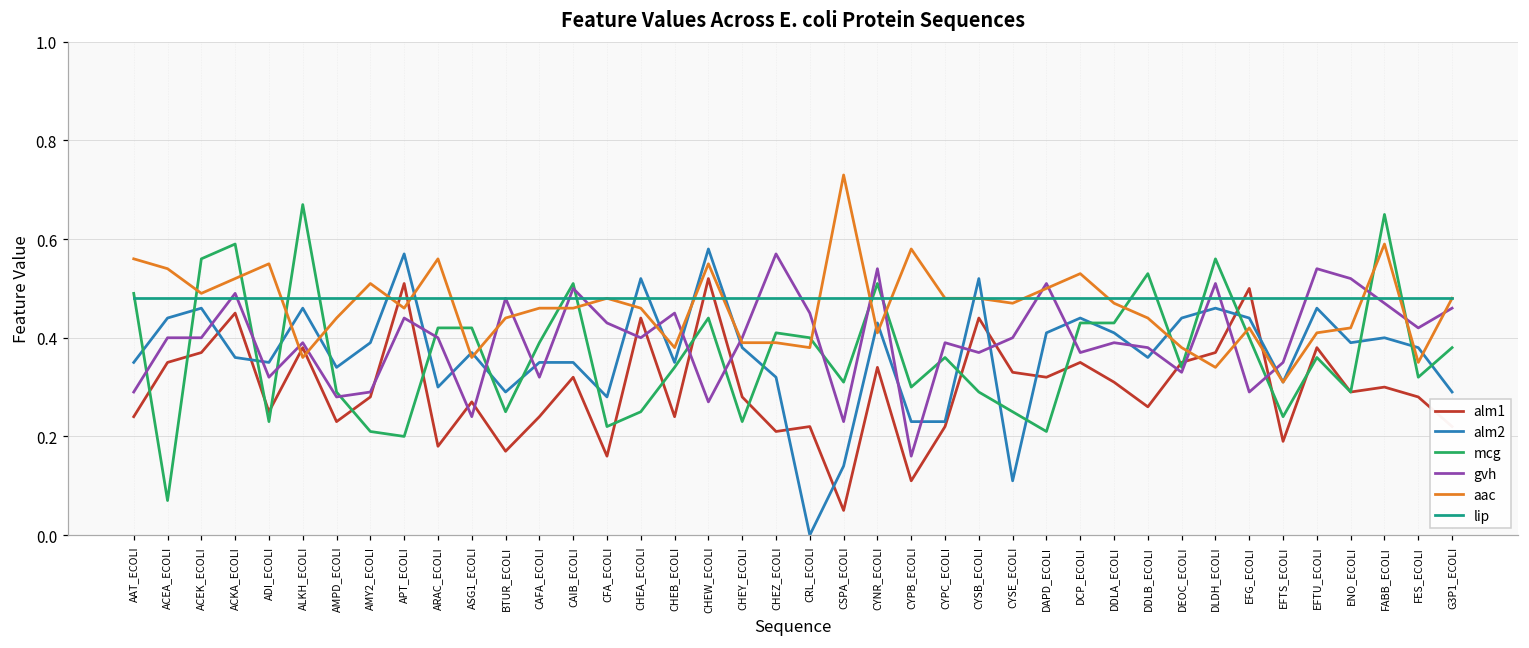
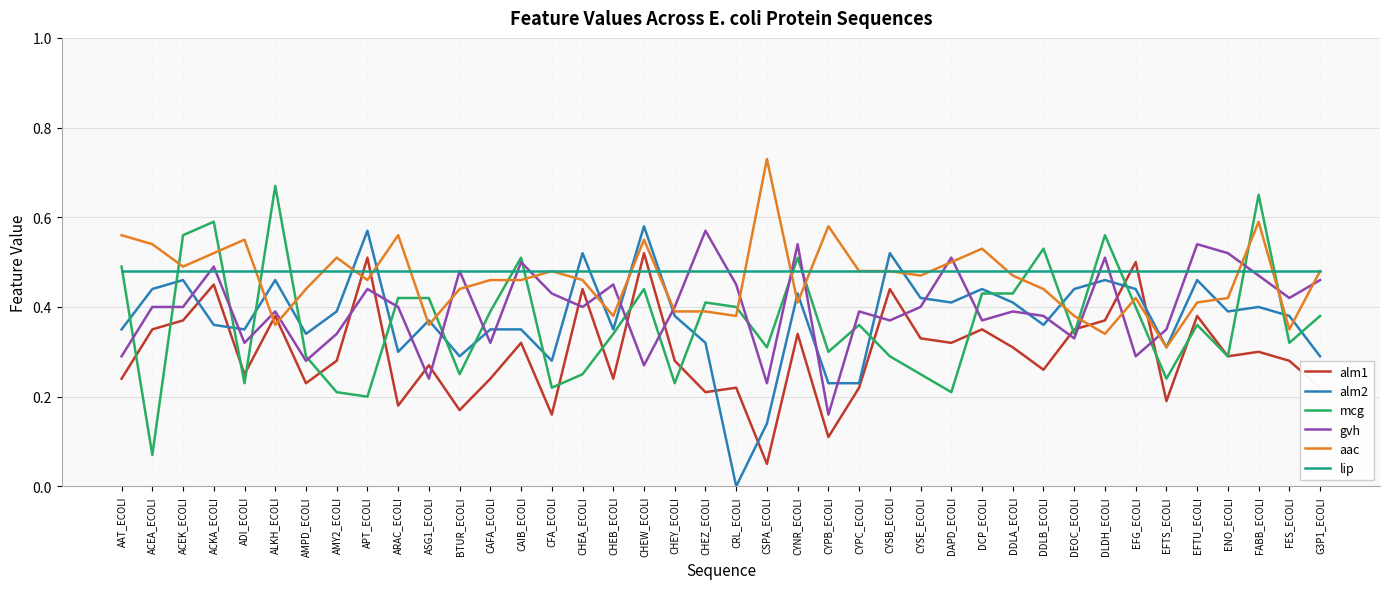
  {
    "alm1": {
      "AAT_ECOLI": 0.24,
      "ACEA_ECOLI": 0.35,
      "ACEK_ECOLI": 0.37,
      "ACKA_ECOLI": 0.45,
      "ADI_ECOLI": 0.25,
      "ALKH_ECOLI": 0.38,
      "AMPD_ECOLI": 0.23,
      "AMY2_ECOLI": 0.28,
      "APT_ECOLI": 0.51,
      "ARAC_ECOLI": 0.18,
      "ASG1_ECOLI": 0.27,
      "BTUR_ECOLI": 0.17,
      "CAFA_ECOLI": 0.24,
      "CAIB_ECOLI": 0.32,
      "CFA_ECOLI": 0.16,
      "CHEA_ECOLI": 0.44,
      "CHEB_ECOLI": 0.24,
      "CHEW_ECOLI": 0.52,
      "CHEY_ECOLI": 0.28,
      "CHEZ_ECOLI": 0.21,
      "CRL_ECOLI": 0.22,
      "CSPA_ECOLI": 0.05,
      "CYNR_ECOLI": 0.34,
      "CYPB_ECOLI": 0.11,
      "CYPC_ECOLI": 0.22,
      "CYSB_ECOLI": 0.44,
      "CYSE_ECOLI": 0.33,
      "DAPD_ECOLI": 0.32,
      "DCP_ECOLI": 0.35,
      "DDLA_ECOLI": 0.31,
      "DDLB_ECOLI": 0.26,
      "DEOC_ECOLI": 0.35,
      "DLDH_ECOLI": 0.37,
      "EFG_ECOLI": 0.50,
      "EFTS_ECOLI": 0.19,
      "EFTU_ECOLI": 0.38,
      "FABB_ECOLI": 0.30,
      "FES_ECOLI": 0.28
    },
    "alm2": {
      "AAT_ECOLI": 0.35,
      "ACEA_ECOLI": 0.44,
      "ACEK_ECOLI": 0.46,
      "ACKA_ECOLI": 0.36,
      "ADI_ECOLI": 0.35,
      "ALKH_ECOLI": 0.46,
      "AMPD_ECOLI": 0.34,
      "AMY2_ECOLI": 0.39,
      "APT_ECOLI": 0.57,
      "ARAC_ECOLI": 0.30,
      "ASG1_ECOLI": 0.37,
      "BTUR_ECOLI": 0.29,
      "CAFA_ECOLI": 0.35,
      "CAIB_ECOLI": 0.35,
      "CFA_ECOLI": 0.28,
      "CHEA_ECOLI": 0.52,
      "CHEB_ECOLI": 0.35,
      "CHEW_ECOLI": 0.58,
      "CHEY_ECOLI": 0.38,
      "CHEZ_ECOLI": 0.32,
      "CRL_ECOLI": 0.00,
      "CSPA_ECOLI": 0.14,
      "CYNR_ECOLI": 0.43,
      "CYPB_ECOLI": 0.23,
      "CYPC_ECOLI": 0.23,
      "CYSB_ECOLI": 0.52,
-     "CYSE_ECOLI": 0.11,
+     "CYSE_ECOLI": 0.42,
      "DAPD_ECOLI": 0.41,
      "DCP_ECOLI": 0.44,
      "DDLA_ECOLI": 0.41,
      "DDLB_ECOLI": 0.36,
      "DEOC_ECOLI": 0.44,
      "DLDH_ECOLI": 0.46,
      "EFG_ECOLI": 0.44,
      "EFTU_ECOLI": 0.46,
      "ENO_ECOLI": 0.39,
      "FABB_ECOLI": 0.40,
      "FES_ECOLI": 0.38,
      "G3P1_ECOLI": 0.29
    },
    "gvh": {
      "AAT_ECOLI": 0.29,
      "ACEA_ECOLI": 0.40,
      "ACEK_ECOLI": 0.40,
      "ACKA_ECOLI": 0.49,
      "ADI_ECOLI": 0.32,
      "ALKH_ECOLI": 0.39,
      "AMPD_ECOLI": 0.28,
-     "AMY2_ECOLI": 0.29,
+     "AMY2_ECOLI": 0.34,
      "APT_ECOLI": 0.44,
      "ARAC_ECOLI": 0.40,
      "ASG1_ECOLI": 0.24,
      "CAFA_ECOLI": 0.32,
      "CAIB_ECOLI": 0.50,
      "CFA_ECOLI": 0.43,
      "CHEA_ECOLI": 0.40,
      "CHEB_ECOLI": 0.45,
      "CHEW_ECOLI": 0.27,
      "CHEY_ECOLI": 0.40,
      "CHEZ_ECOLI": 0.57,
      "CRL_ECOLI": 0.45,
      "CSPA_ECOLI": 0.23,
      "CYNR_ECOLI": 0.54,
      "CYPB_ECOLI": 0.16,
      "CYPC_ECOLI": 0.39,
      "CYSB_ECOLI": 0.37,
      "CYSE_ECOLI": 0.40,
      "DAPD_ECOLI": 0.51,
      "DCP_ECOLI": 0.37,
      "DDLA_ECOLI": 0.39,
      "DDLB_ECOLI": 0.38,
      "DEOC_ECOLI": 0.33,
      "DLDH_ECOLI": 0.51,
      "EFG_ECOLI": 0.29,
      "EFTS_ECOLI": 0.35,
      "EFTU_ECOLI": 0.54,
      "ENO_ECOLI": 0.52,
      "FABB_ECOLI": 0.47,
      "FES_ECOLI": 0.42,
      "G3P1_ECOLI": 0.46
    },
    "aac": {
      "AAT_ECOLI": 0.56,
      "ACEA_ECOLI": 0.54,
      "ACEK_ECOLI": 0.49,
      "ACKA_ECOLI": 0.52,
      "ADI_ECOLI": 0.55,
      "ALKH_ECOLI": 0.36,
      "AMPD_ECOLI": 0.44,
      "AMY2_ECOLI": 0.51,
      "APT_ECOLI": 0.46,
      "ARAC_ECOLI": 0.56,
      "ASG1_ECOLI": 0.36,
      "BTUR_ECOLI": 0.44,
      "CAFA_ECOLI": 0.46,
      "CAIB_ECOLI": 0.46,
      "CHEA_ECOLI": 0.46,
      "CHEB_ECOLI": 0.38,
      "CHEW_ECOLI": 0.55,
      "CHEY_ECOLI": 0.39,
      "CHEZ_ECOLI": 0.39,
      "CRL_ECOLI": 0.38,
      "CSPA_ECOLI": 0.73,
      "CYNR_ECOLI": 0.41,
      "CYPB_ECOLI": 0.58,
      "CYSE_ECOLI": 0.47,
      "DAPD_ECOLI": 0.50,
      "DCP_ECOLI": 0.53,
      "DDLA_ECOLI": 0.47,
      "DDLB_ECOLI": 0.44,
      "DEOC_ECOLI": 0.38,
      "DLDH_ECOLI": 0.34,
      "EFG_ECOLI": 0.42,
      "EFTU_ECOLI": 0.41,
      "ENO_ECOLI": 0.42,
      "FABB_ECOLI": 0.59,
      "FES_ECOLI": 0.35
    }
  }
